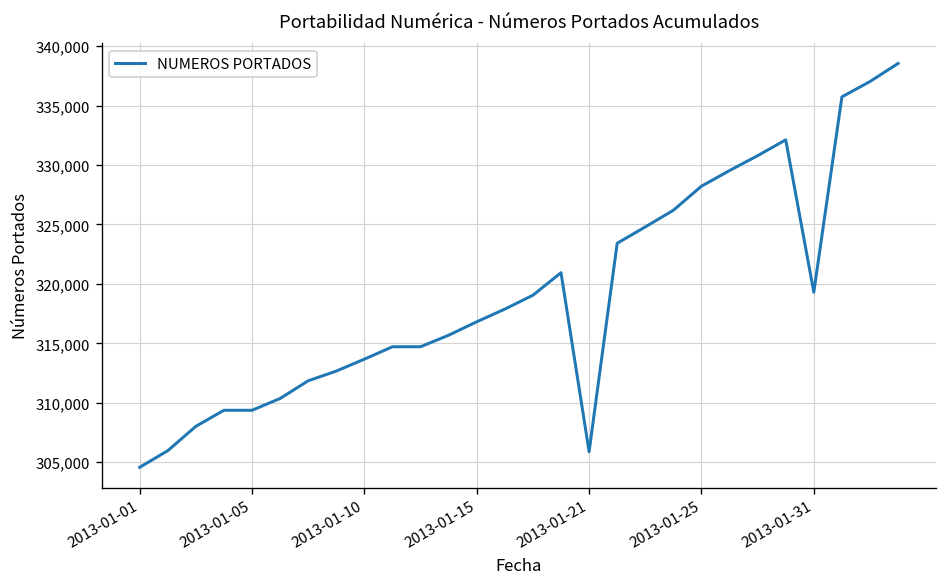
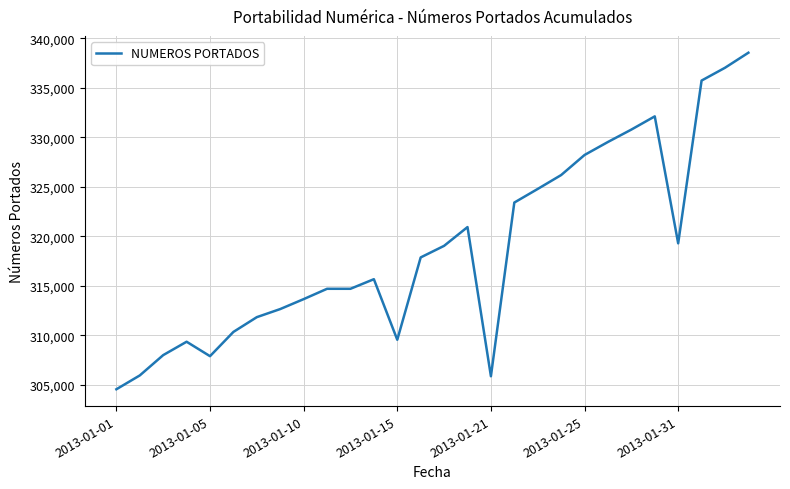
  {
    "2013-01-01": "305,000",
-   "2013-01-05": "309,000",
+   "2013-01-05": "308,000",
    "2013-01-10": "314,000",
-   "2013-01-15": "317,000",
+   "2013-01-15": "310,000",
    "2013-01-21": "306,000",
    "2013-01-25": "328,000",
    "2013-01-31": "319,000"
  }
